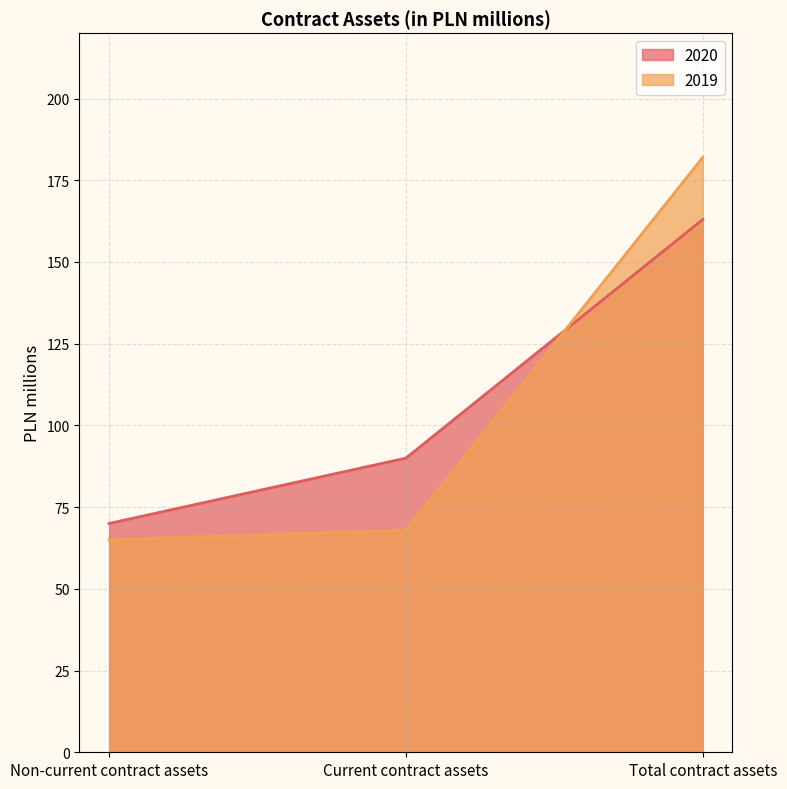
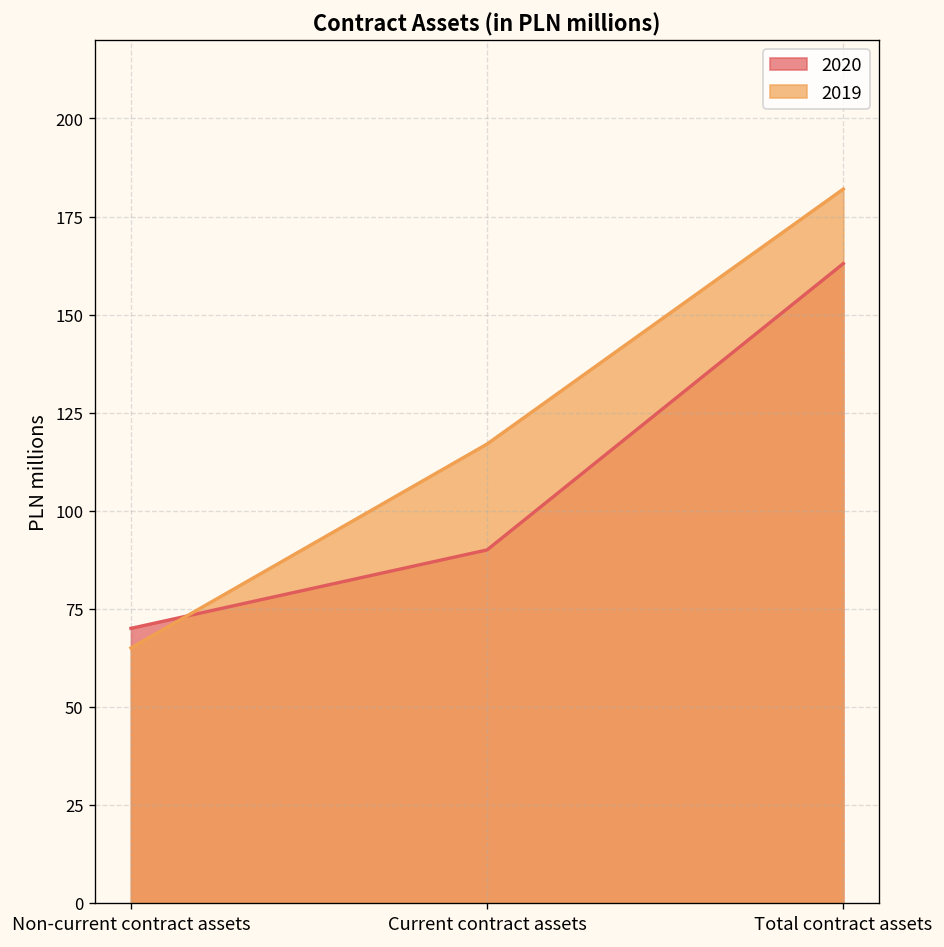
  {
    "2020": {
      "Non-current contract assets": 70,
      "Current contract assets": 90,
      "Total contract assets": 163
    },
    "2019": {
      "Non-current contract assets": 65,
-     "Current contract assets": 68,
+     "Current contract assets": 117,
      "Total contract assets": 182
    }
  }
